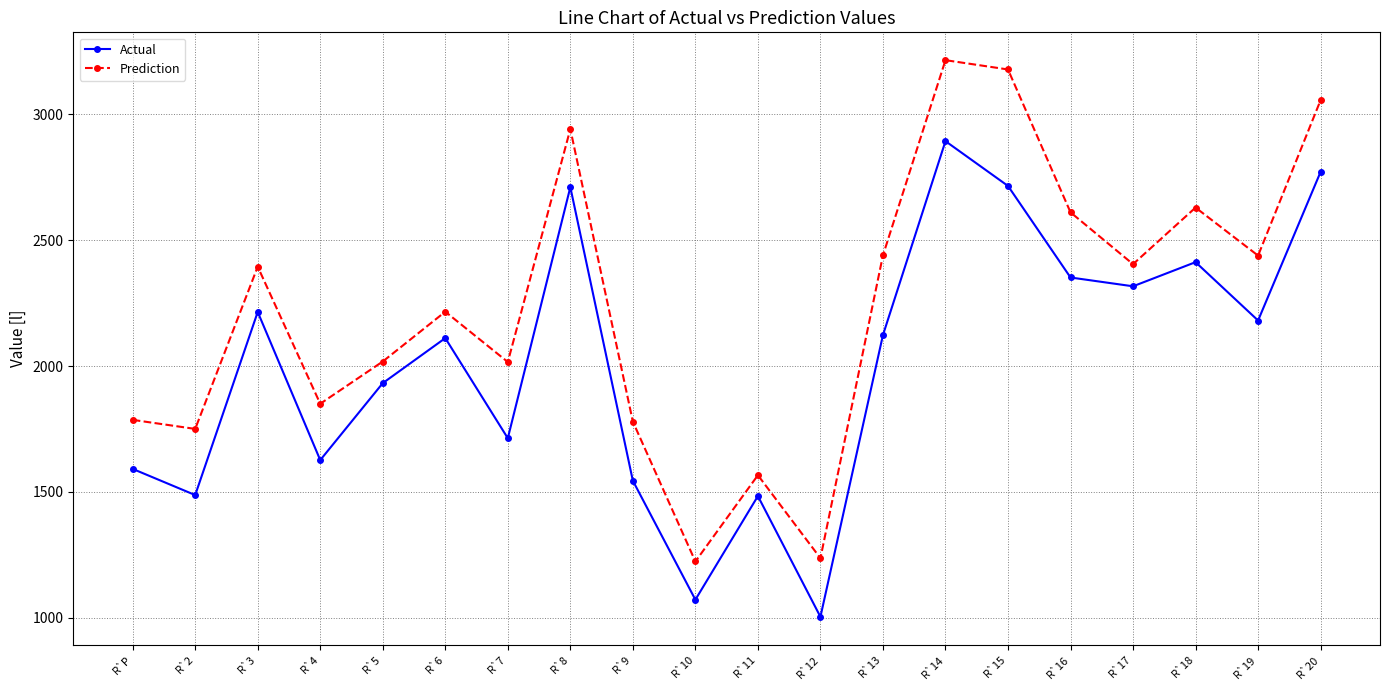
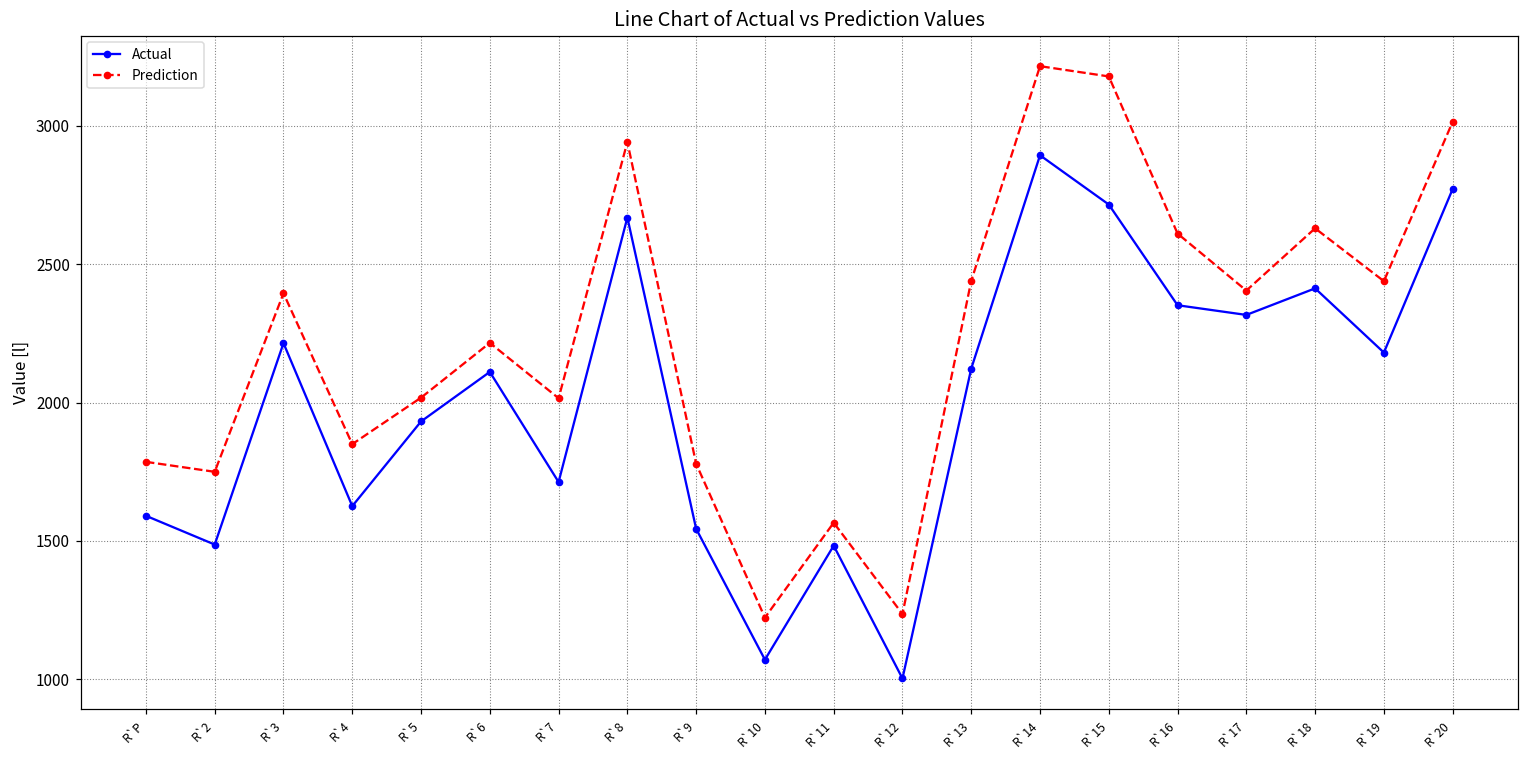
  {
    "Actual": {
      "R`P": 1590,
      "R`2": 1490,
      "R`3": 2220,
      "R`4": 1630,
      "R`5": 1930,
      "R`6": 2110,
      "R`7": 1710,
-     "R`8": 2710,
+     "R`8": 2670,
      "R`9": 1540,
      "R`10": 1070,
      "R`11": 1480,
      "R`12": 1000,
      "R`13": 2120,
      "R`14": 2890,
      "R`15": 2720,
      "R`16": 2350,
      "R`17": 2320,
      "R`18": 2410,
      "R`19": 2180,
      "R`20": 2770
    },
    "Prediction": {
      "R`P": 1790,
      "R`2": 1750,
      "R`3": 2400,
      "R`4": 1850,
      "R`5": 2020,
      "R`6": 2220,
      "R`7": 2020,
      "R`8": 2940,
      "R`9": 1780,
      "R`10": 1220,
      "R`11": 1570,
      "R`12": 1240,
      "R`13": 2440,
      "R`14": 3220,
      "R`15": 3180,
      "R`16": 2610,
      "R`17": 2410,
      "R`18": 2630,
      "R`19": 2440,
-     "R`20": 3060
+     "R`20": 3020
    }
  }
